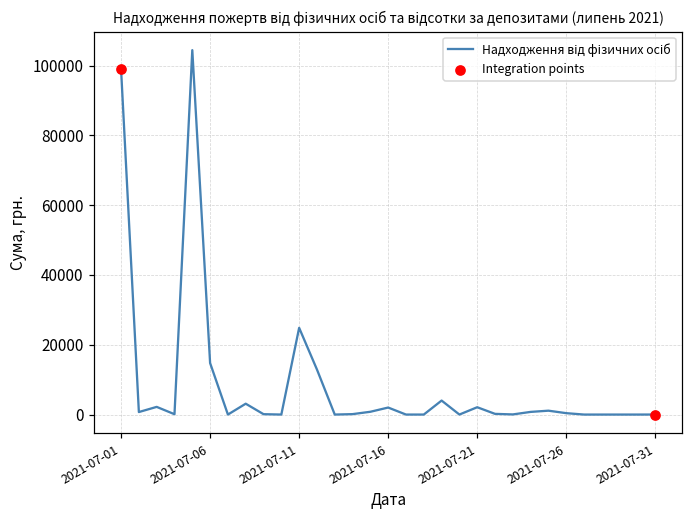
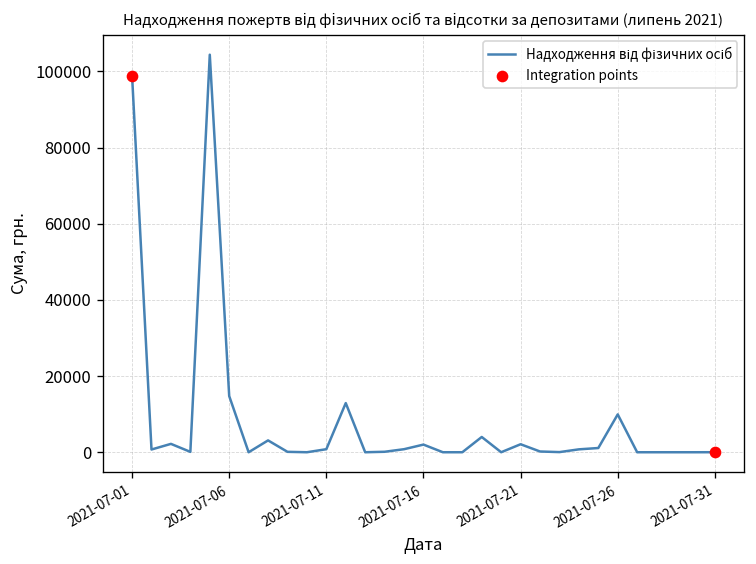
  {
    "Надходження від фізичних осіб": {
      "2021-07-06": 15000,
-     "2021-07-11": 25000,
+     "2021-07-11": 1000,
      "2021-07-16": 2000,
      "2021-07-21": 2000,
-     "2021-07-26": 0
+     "2021-07-26": 10000
    }
  }
